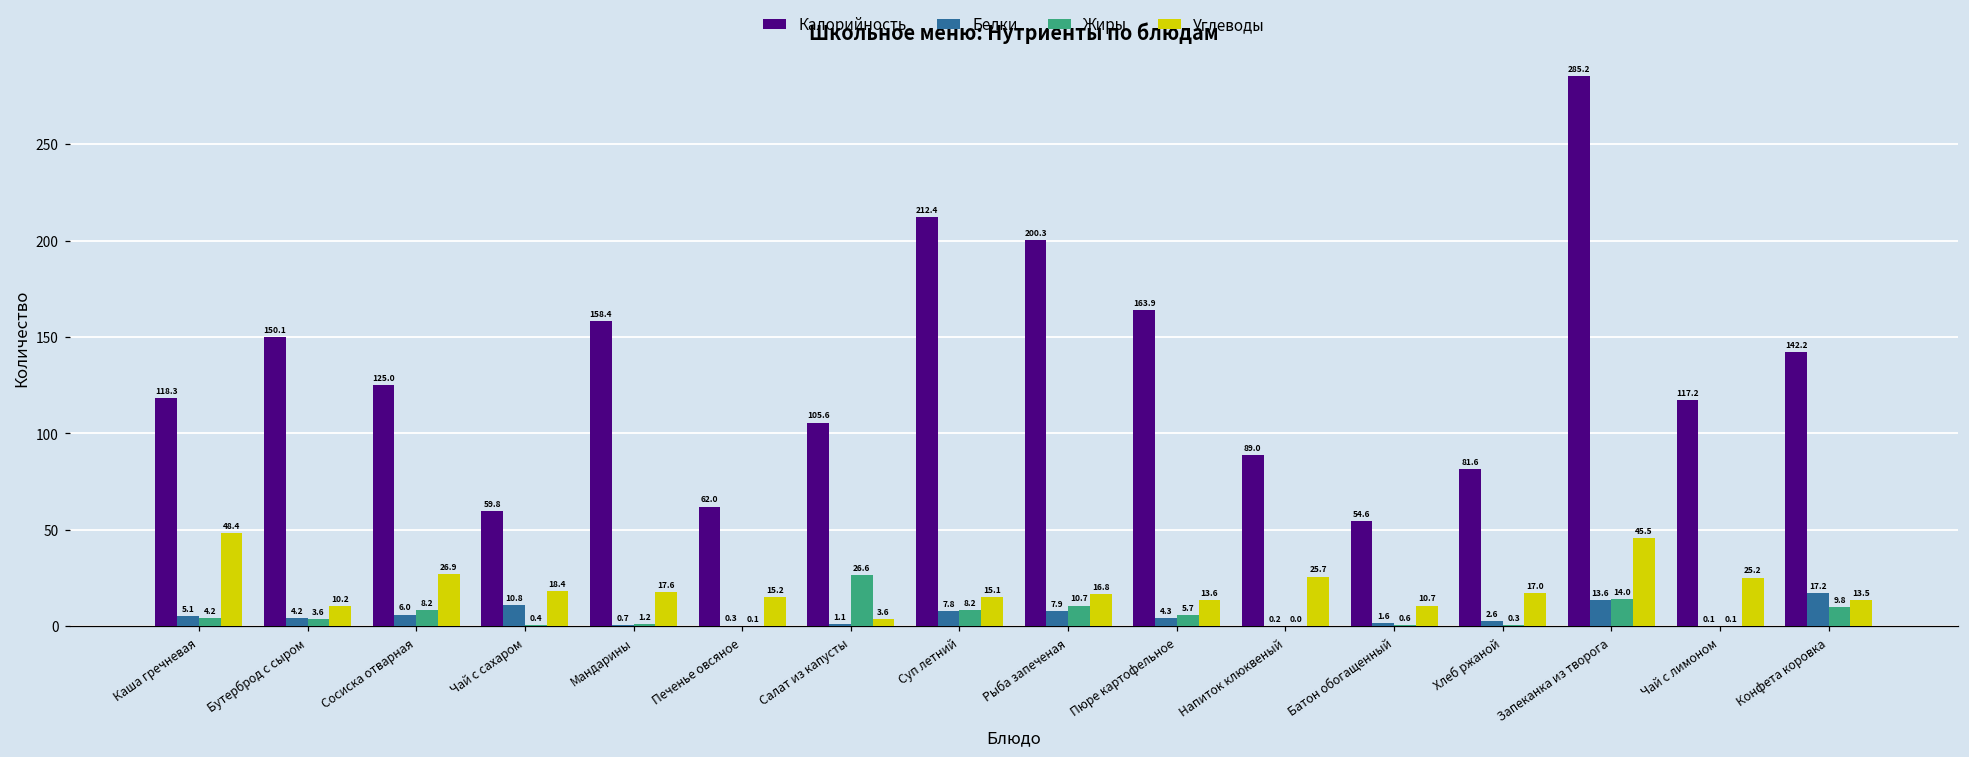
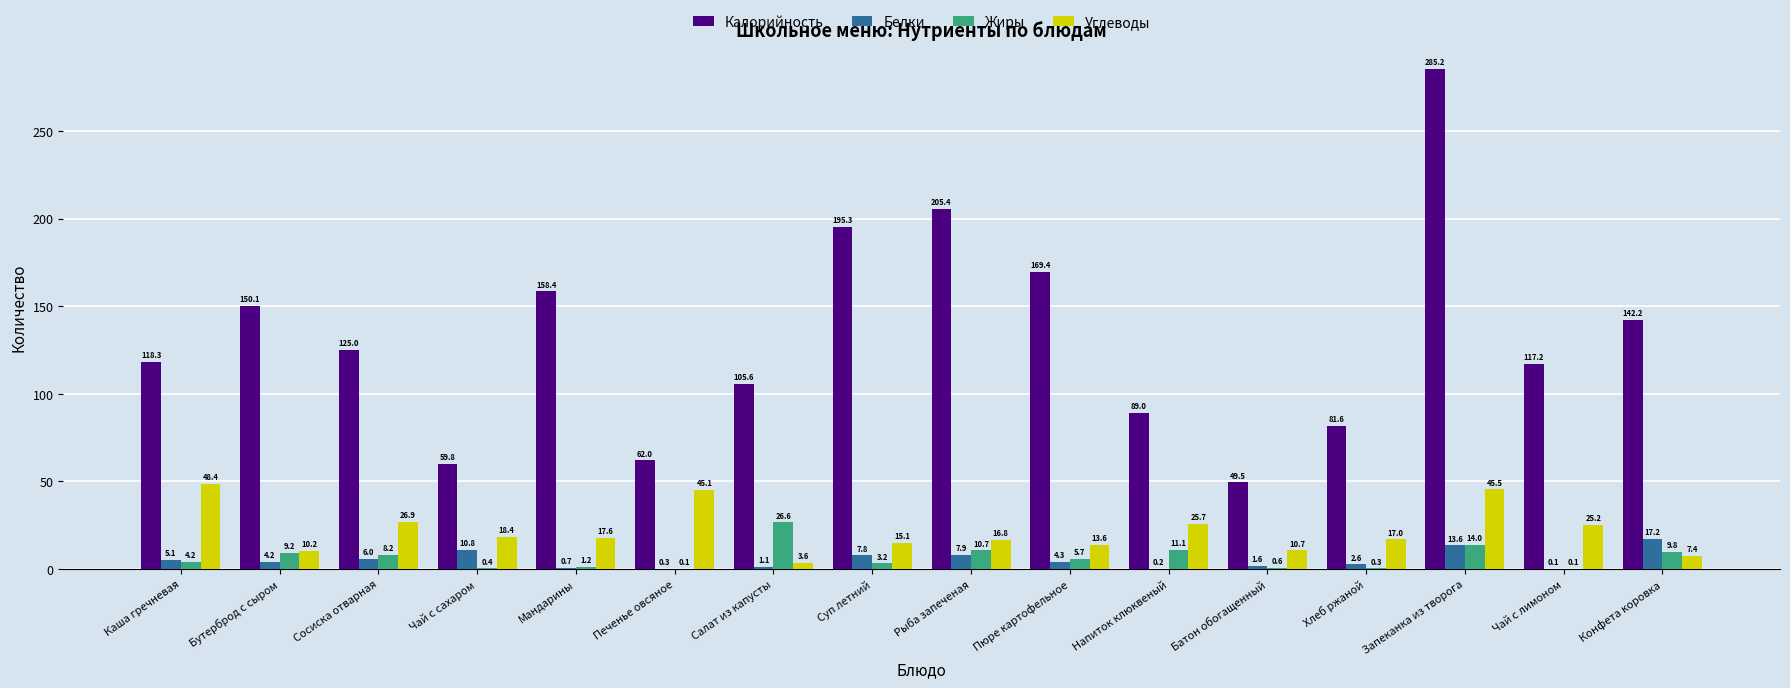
  {
    "Калорийность": {
      "Каша гречневая": 118.3,
      "Бутерброд с сыром": 150.1,
      "Сосиска отварная": 125.0,
      "Чай с сахаром": 59.8,
      "Мандарины": 158.4,
      "Печенье овсяное": 62.0,
      "Салат из капусты": 105.6,
-     "Суп летний": 212.4,
-     "Рыба запеченая": 200.3,
-     "Пюре картофельное": 163.9,
+     "Суп летний": 195.3,
+     "Рыба запеченая": 205.4,
+     "Пюре картофельное": 169.4,
      "Напиток клюквеный": 89.0,
-     "Батон обогащенный": 54.6,
+     "Батон обогащенный": 49.5,
      "Хлеб ржаной": 81.6,
      "Запеканка из творога": 285.2,
      "Чай с лимоном": 117.2,
      "Конфета коровка": 142.2
    },
    "Белки": {
      "Каша гречневая": 5.1,
      "Бутерброд с сыром": 4.2,
      "Сосиска отварная": 6.0,
      "Чай с сахаром": 10.8,
      "Мандарины": 0.7,
      "Печенье овсяное": 0.3,
      "Салат из капусты": 1.1,
      "Суп летний": 7.8,
      "Рыба запеченая": 7.9,
      "Пюре картофельное": 4.3,
      "Напиток клюквеный": 0.2,
      "Батон обогащенный": 1.6,
      "Хлеб ржаной": 2.6,
      "Запеканка из творога": 13.6,
      "Чай с лимоном": 0.1,
      "Конфета коровка": 17.2
    },
    "Жиры": {
      "Каша гречневая": 4.2,
-     "Бутерброд с сыром": 3.6,
+     "Бутерброд с сыром": 9.2,
      "Сосиска отварная": 8.2,
      "Чай с сахаром": 0.4,
      "Мандарины": 1.2,
      "Печенье овсяное": 0.1,
      "Салат из капусты": 26.6,
-     "Суп летний": 8.2,
+     "Суп летний": 3.2,
      "Рыба запеченая": 10.7,
      "Пюре картофельное": 5.7,
-     "Напиток клюквеный": 0.0,
+     "Напиток клюквеный": 11.1,
      "Батон обогащенный": 0.6,
      "Хлеб ржаной": 0.3,
      "Запеканка из творога": 14.0,
      "Чай с лимоном": 0.1,
      "Конфета коровка": 9.8
    },
    "Углеводы": {
      "Каша гречневая": 48.4,
      "Бутерброд с сыром": 10.2,
      "Сосиска отварная": 26.9,
      "Чай с сахаром": 18.4,
      "Мандарины": 17.6,
-     "Печенье овсяное": 15.2,
+     "Печенье овсяное": 45.1,
      "Салат из капусты": 3.6,
      "Суп летний": 15.1,
      "Рыба запеченая": 16.8,
      "Пюре картофельное": 13.6,
      "Напиток клюквеный": 25.7,
      "Батон обогащенный": 10.7,
      "Хлеб ржаной": 17.0,
      "Запеканка из творога": 45.5,
      "Чай с лимоном": 25.2,
-     "Конфета коровка": 13.5
+     "Конфета коровка": 7.4
    }
  }
